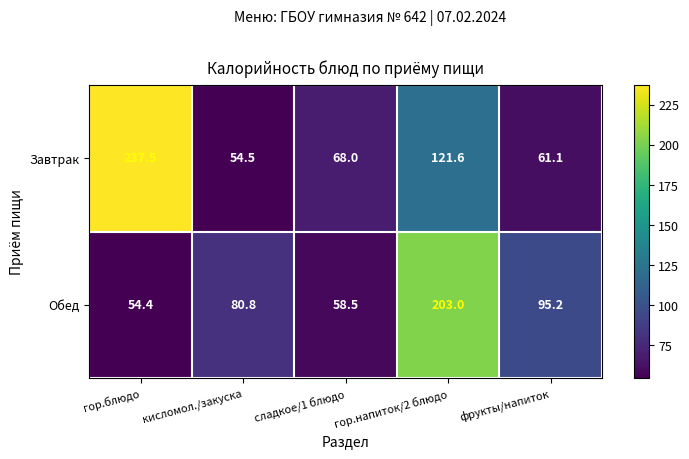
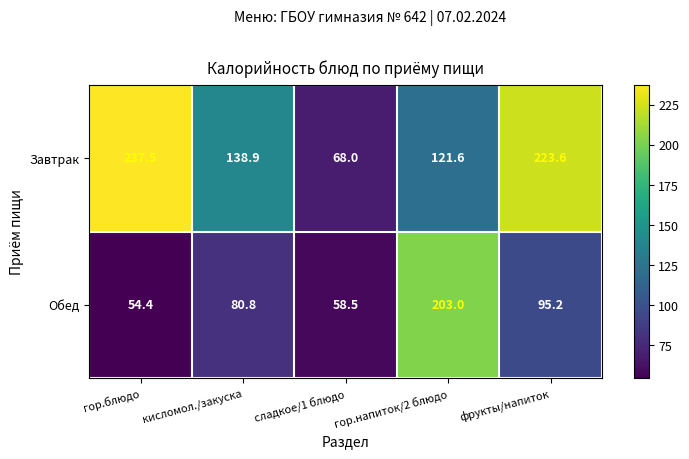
  {
    "Завтрак": {
-     "кисломол./закуска": 54.5,
+     "кисломол./закуска": 138.9,
      "сладкое/1 блюдо": 68.0,
      "гор.напиток/2 блюдо": 121.6,
-     "фрукты/напиток": 61.1
+     "фрукты/напиток": 223.6
    },
    "Обед": {
      "гор.блюдо": 54.4,
      "кисломол./закуска": 80.8,
      "сладкое/1 блюдо": 58.5,
      "гор.напиток/2 блюдо": 203.0,
      "фрукты/напиток": 95.2
    }
  }
